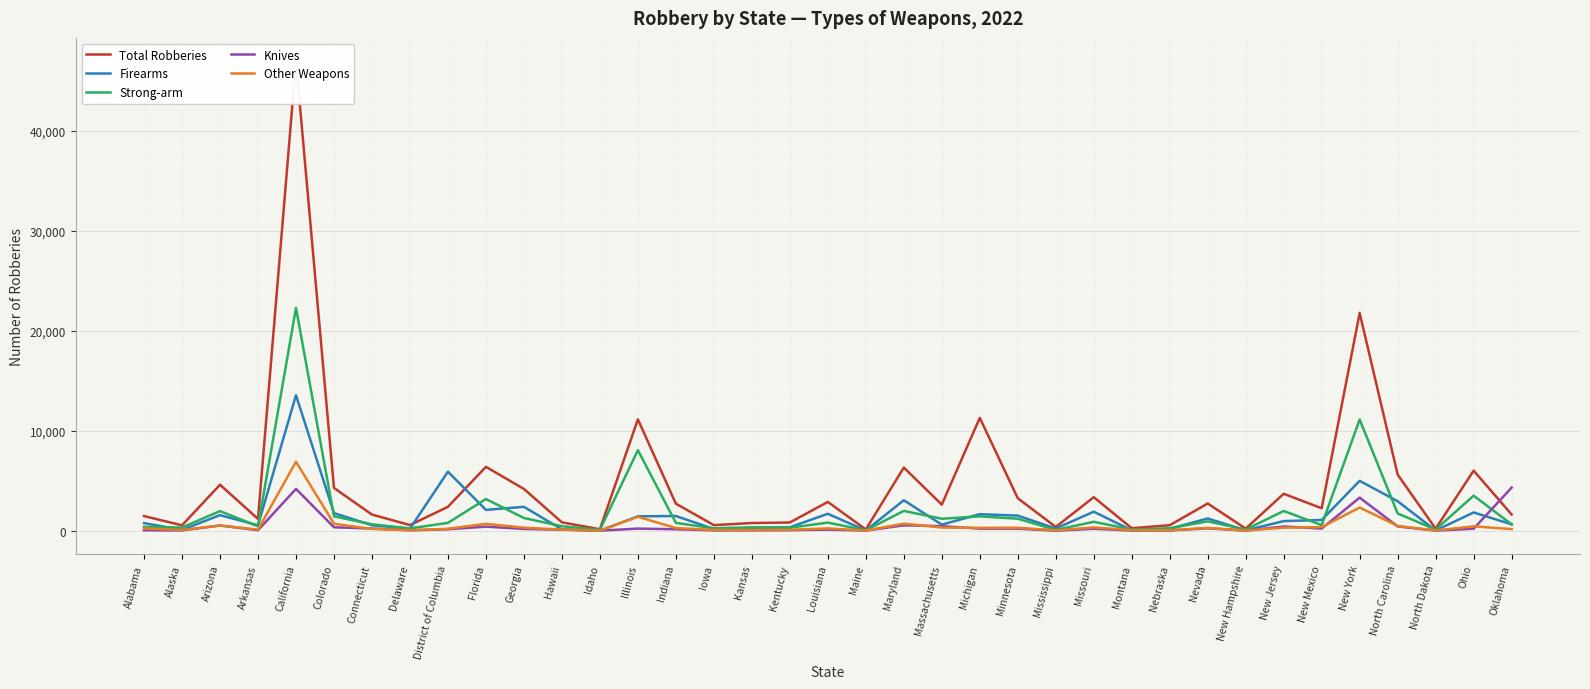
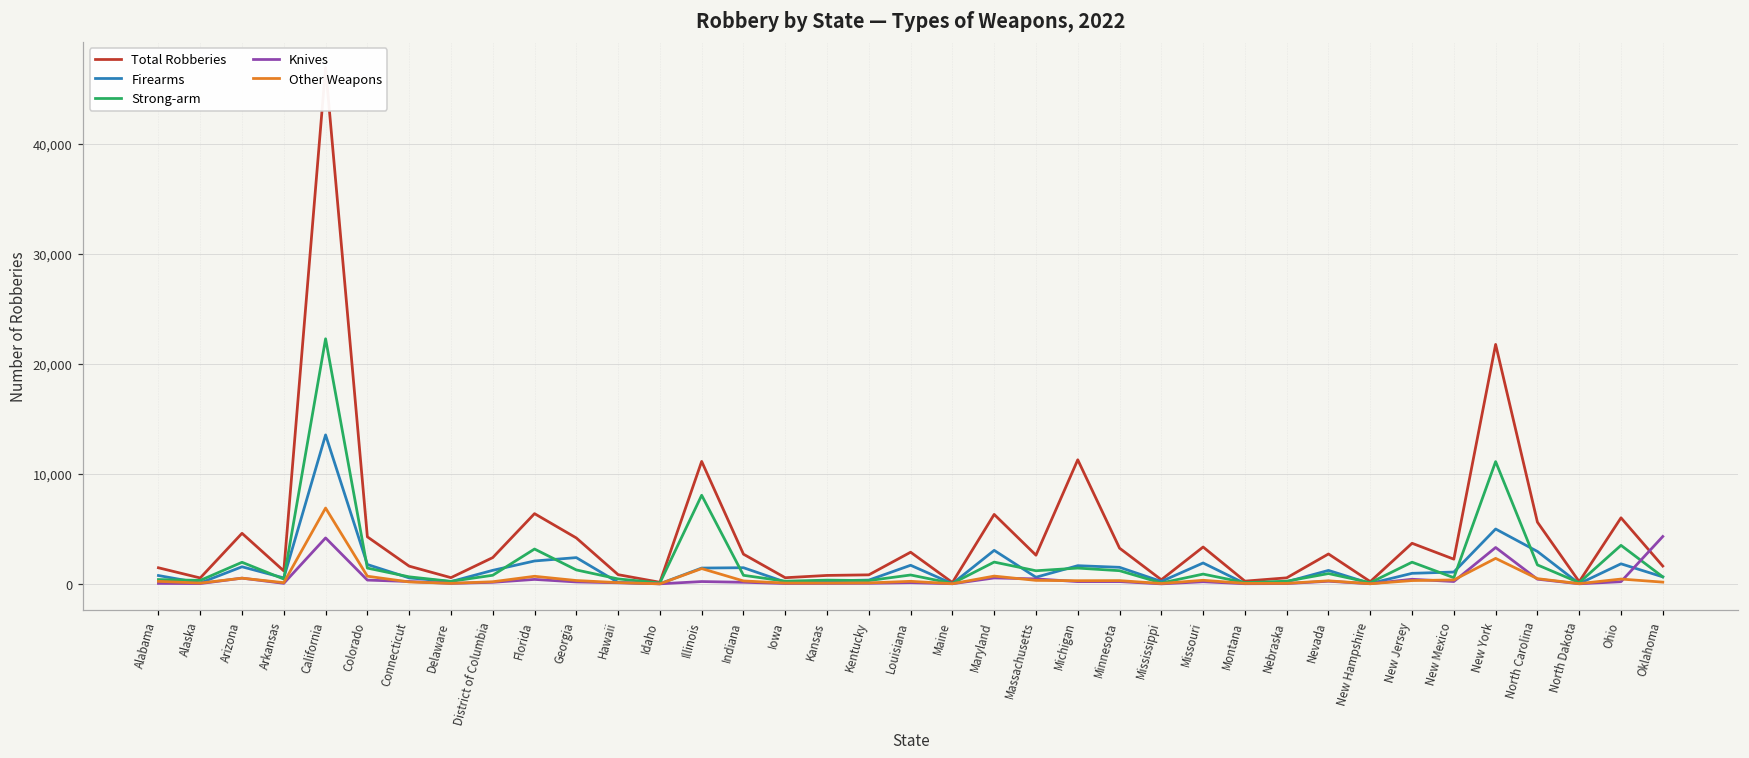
  {
    "Total Robberies": {
      "Alabama": "1,500",
      "Arizona": "4,600",
      "Arkansas": "1,200",
      "Colorado": "4,300",
      "Connecticut": "1,600",
      "Delaware": "600",
      "District of Columbia": "2,400",
      "Florida": "6,400",
      "Georgia": "4,200",
      "Hawaii": "900",
      "Illinois": "11,100",
      "Indiana": "2,700",
      "Iowa": "600",
      "Kansas": "800",
      "Kentucky": "800",
      "Louisiana": "2,900",
      "Maryland": "6,300",
      "Massachusetts": "2,600",
      "Michigan": "11,300",
      "Minnesota": "3,300",
      "Missouri": "3,400",
      "Nebraska": "600",
      "Nevada": "2,700",
      "New Jersey": "3,700",
      "New Mexico": "2,300",
      "New York": "21,800",
      "North Carolina": "5,600",
      "Ohio": "6,000",
      "Oklahoma": "1,600"
    },
    "Firearms": {
      "Alabama": "800",
      "Arizona": "1,600",
      "California": "13,600",
      "Colorado": "1,800",
-     "District of Columbia": "5,900",
+     "District of Columbia": "1,200",
      "Florida": "2,100",
      "Georgia": "2,400",
      "Indiana": "1,500",
      "Louisiana": "1,700",
      "Maryland": "3,100",
      "Minnesota": "1,500",
      "Missouri": "1,900",
      "Nevada": "1,200",
      "New Jersey": "1,000",
      "New Mexico": "1,100",
      "New York": "5,000",
      "North Carolina": "3,000",
      "Ohio": "1,800"
    },
    "Strong-arm": {
      "Arizona": "2,000",
      "California": "22,300",
      "Colorado": "1,400",
      "District of Columbia": "800",
      "Florida": "3,200",
      "Georgia": "1,300",
      "Hawaii": "500",
      "Illinois": "8,100",
      "Indiana": "800",
      "Louisiana": "800",
      "Maryland": "2,000",
      "Massachusetts": "1,200",
      "Minnesota": "1,200",
      "Missouri": "900",
      "Nevada": "1,000",
      "New Jersey": "2,000",
      "New York": "11,100",
      "North Carolina": "1,700",
      "Ohio": "3,500"
    },
    "Knives": {
      "California": "4,200",
      "Colorado": "400",
      "Florida": "400",
      "Illinois": "200",
      "New York": "3,300",
      "Oklahoma": "4,300"
    },
    "Other Weapons": {
      "California": "6,900",
      "Colorado": "700",
      "Florida": "700",
      "New York": "2,300",
      "Oklahoma": "200"
    }
  }
